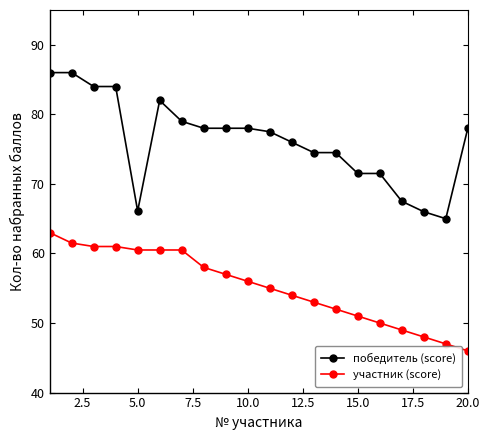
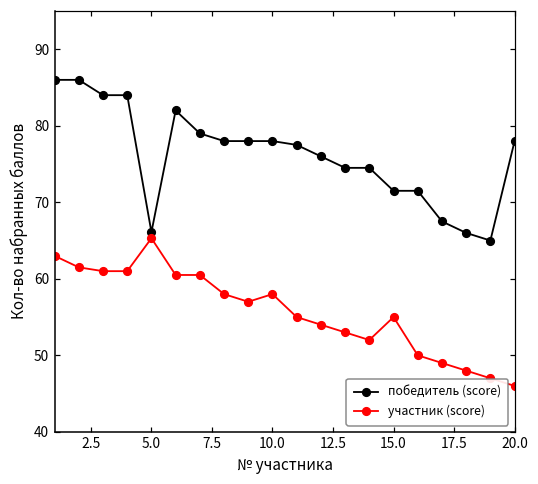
  {
    "победитель (score)": {
      "5.0": 66,
      "10.0": 78,
      "15.0": 72,
      "20.0": 78
    },
    "участник (score)": {
-     "5.0": 61,
-     "10.0": 56,
-     "15.0": 51,
+     "5.0": 65,
+     "10.0": 58,
+     "15.0": 55,
      "20.0": 46
    }
  }
